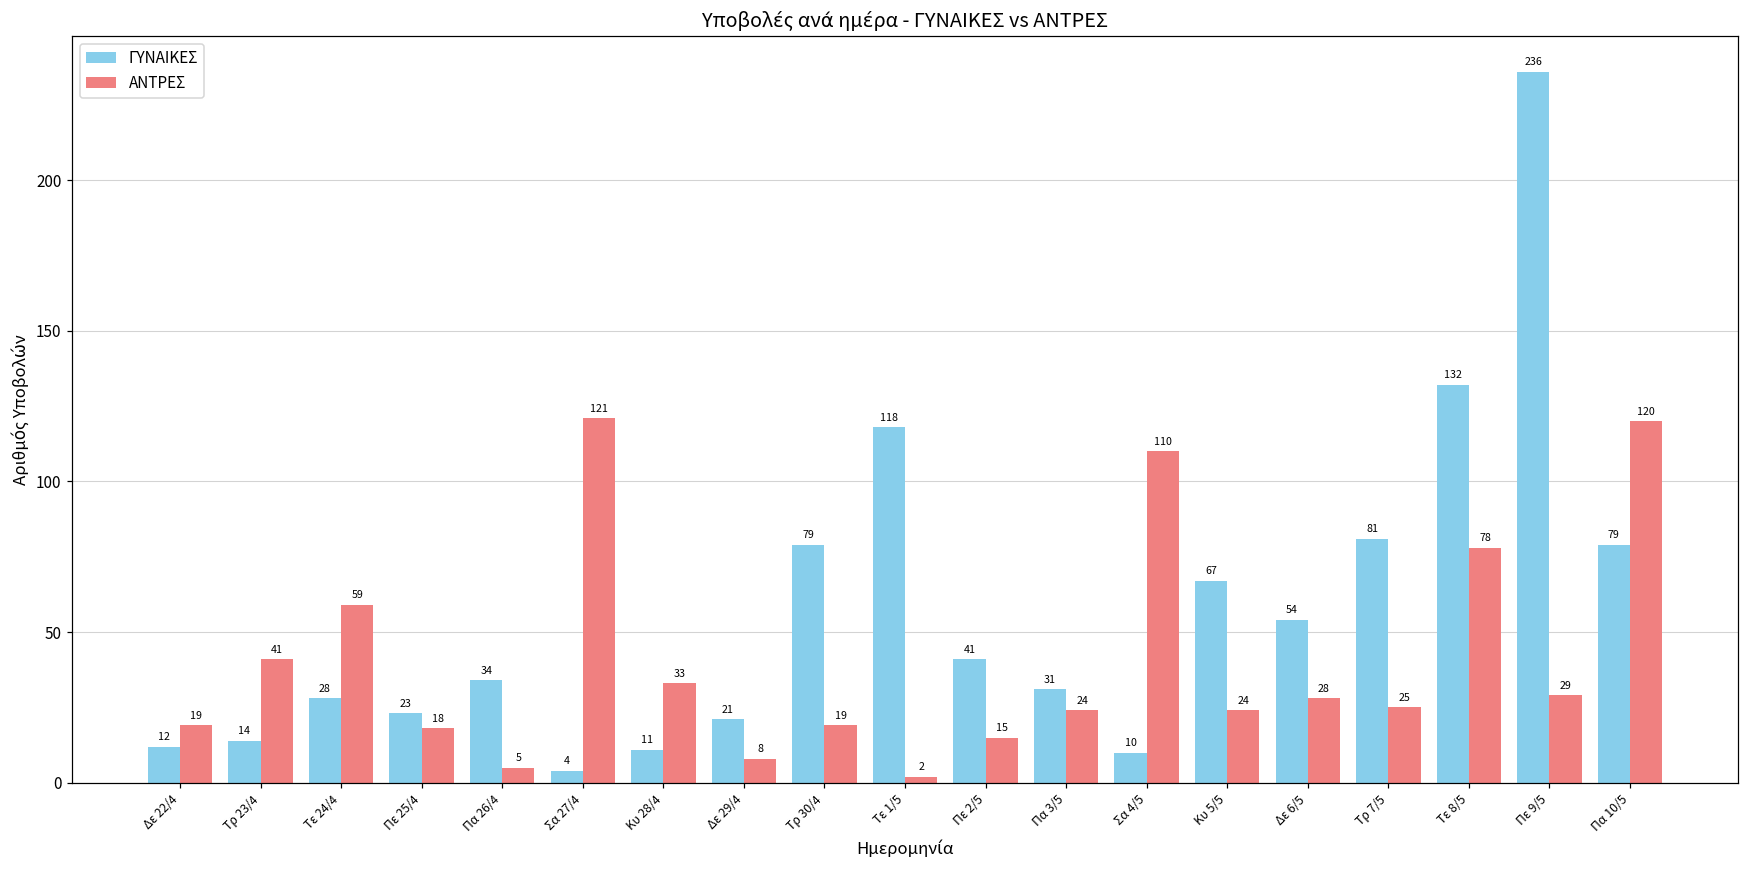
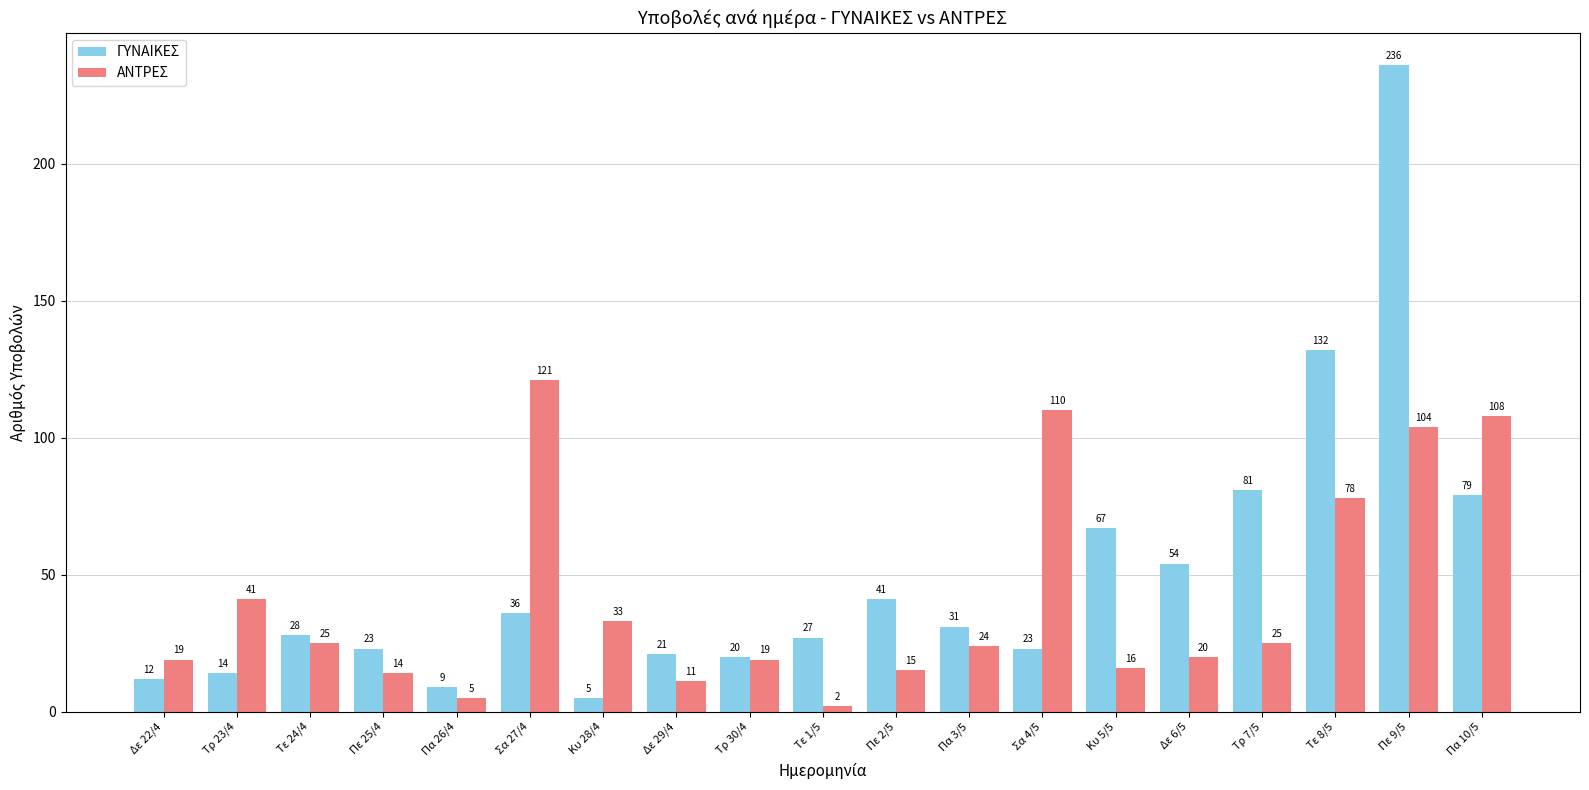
  {
    "ΓΥΝΑΙΚΕΣ": {
      "Δε 22/4": 12,
      "Τρ 23/4": 14,
      "Τε 24/4": 28,
      "Πε 25/4": 23,
-     "Πα 26/4": 34,
-     "Σα 27/4": 4,
-     "Κυ 28/4": 11,
+     "Πα 26/4": 9,
+     "Σα 27/4": 36,
+     "Κυ 28/4": 5,
      "Δε 29/4": 21,
-     "Τρ 30/4": 79,
-     "Τε 1/5": 118,
+     "Τρ 30/4": 20,
+     "Τε 1/5": 27,
      "Πε 2/5": 41,
      "Πα 3/5": 31,
-     "Σα 4/5": 10,
+     "Σα 4/5": 23,
      "Κυ 5/5": 67,
      "Δε 6/5": 54,
      "Τρ 7/5": 81,
      "Τε 8/5": 132,
      "Πε 9/5": 236,
      "Πα 10/5": 79
    },
    "ΑΝΤΡΕΣ": {
      "Δε 22/4": 19,
      "Τρ 23/4": 41,
-     "Τε 24/4": 59,
-     "Πε 25/4": 18,
+     "Τε 24/4": 25,
+     "Πε 25/4": 14,
      "Πα 26/4": 5,
      "Σα 27/4": 121,
      "Κυ 28/4": 33,
-     "Δε 29/4": 8,
+     "Δε 29/4": 11,
      "Τρ 30/4": 19,
      "Τε 1/5": 2,
      "Πε 2/5": 15,
      "Πα 3/5": 24,
      "Σα 4/5": 110,
-     "Κυ 5/5": 24,
-     "Δε 6/5": 28,
+     "Κυ 5/5": 16,
+     "Δε 6/5": 20,
      "Τρ 7/5": 25,
      "Τε 8/5": 78,
-     "Πε 9/5": 29,
-     "Πα 10/5": 120
+     "Πε 9/5": 104,
+     "Πα 10/5": 108
    }
  }
